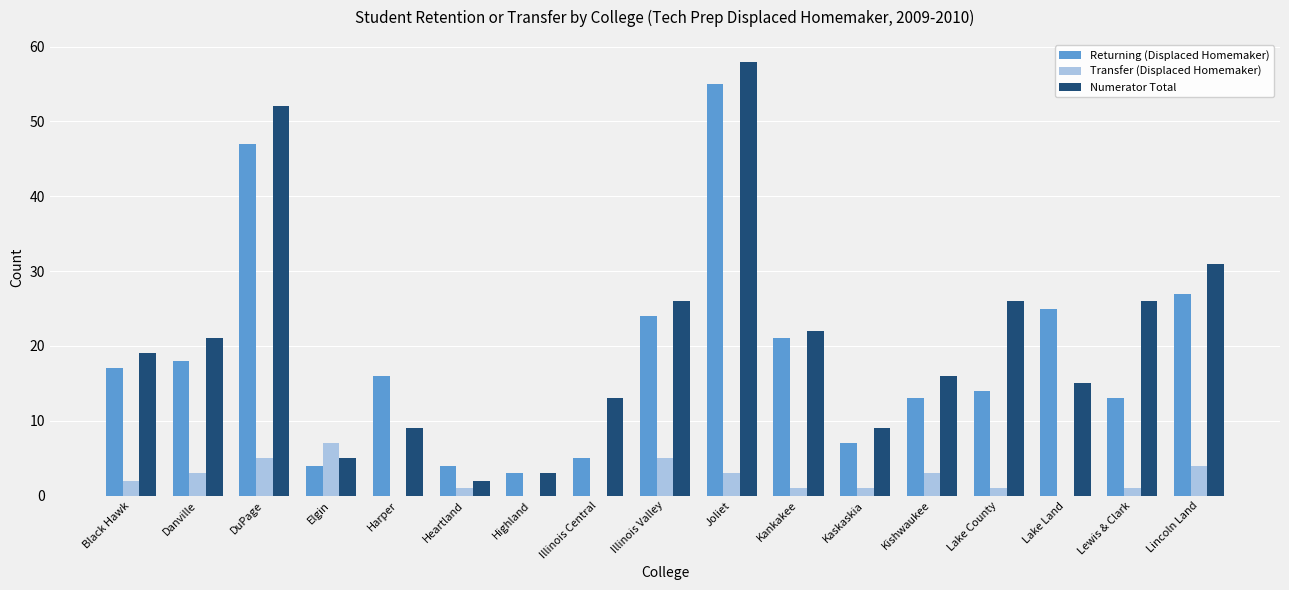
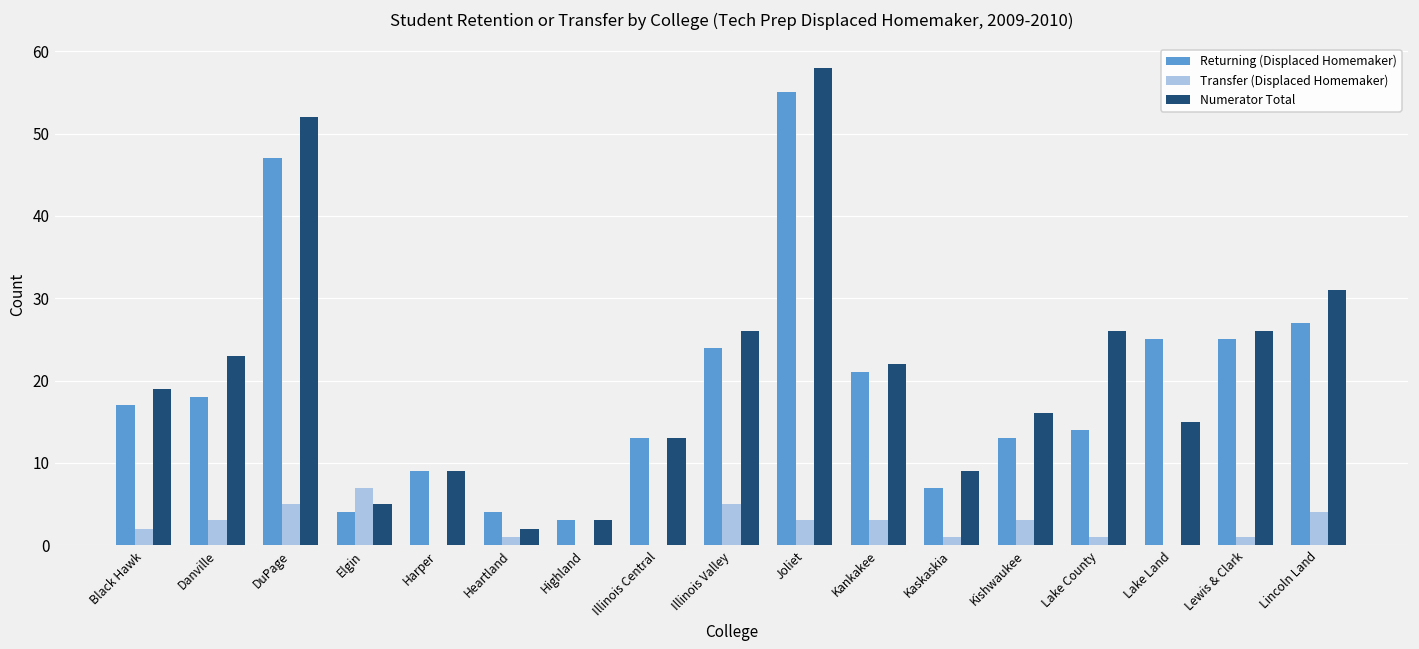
  {
    "Returning (Displaced Homemaker)": {
      "Black Hawk": 17,
      "Danville": 18,
      "DuPage": 47,
      "Elgin": 4,
-     "Harper": 16,
+     "Harper": 9,
      "Heartland": 4,
      "Highland": 3,
-     "Illinois Central": 5,
+     "Illinois Central": 13,
      "Illinois Valley": 24,
      "Joliet": 55,
      "Kankakee": 21,
      "Kaskaskia": 7,
      "Kishwaukee": 13,
      "Lake County": 14,
      "Lake Land": 25,
-     "Lewis & Clark": 13,
+     "Lewis & Clark": 25,
      "Lincoln Land": 27
    },
    "Transfer (Displaced Homemaker)": {
      "Black Hawk": 2,
      "Danville": 3,
      "DuPage": 5,
      "Elgin": 7,
      "Harper": 0,
      "Heartland": 1,
      "Highland": 0,
      "Illinois Central": 0,
      "Illinois Valley": 5,
      "Joliet": 3,
-     "Kankakee": 1,
+     "Kankakee": 3,
      "Kaskaskia": 1,
      "Kishwaukee": 3,
      "Lake County": 1,
      "Lake Land": 0,
      "Lewis & Clark": 1,
      "Lincoln Land": 4
    },
    "Numerator Total": {
      "Black Hawk": 19,
-     "Danville": 21,
+     "Danville": 23,
      "DuPage": 52,
      "Elgin": 5,
      "Harper": 9,
      "Heartland": 2,
      "Highland": 3,
      "Illinois Central": 13,
      "Illinois Valley": 26,
      "Joliet": 58,
      "Kankakee": 22,
      "Kaskaskia": 9,
      "Kishwaukee": 16,
      "Lake County": 26,
      "Lake Land": 15,
      "Lewis & Clark": 26,
      "Lincoln Land": 31
    }
  }
